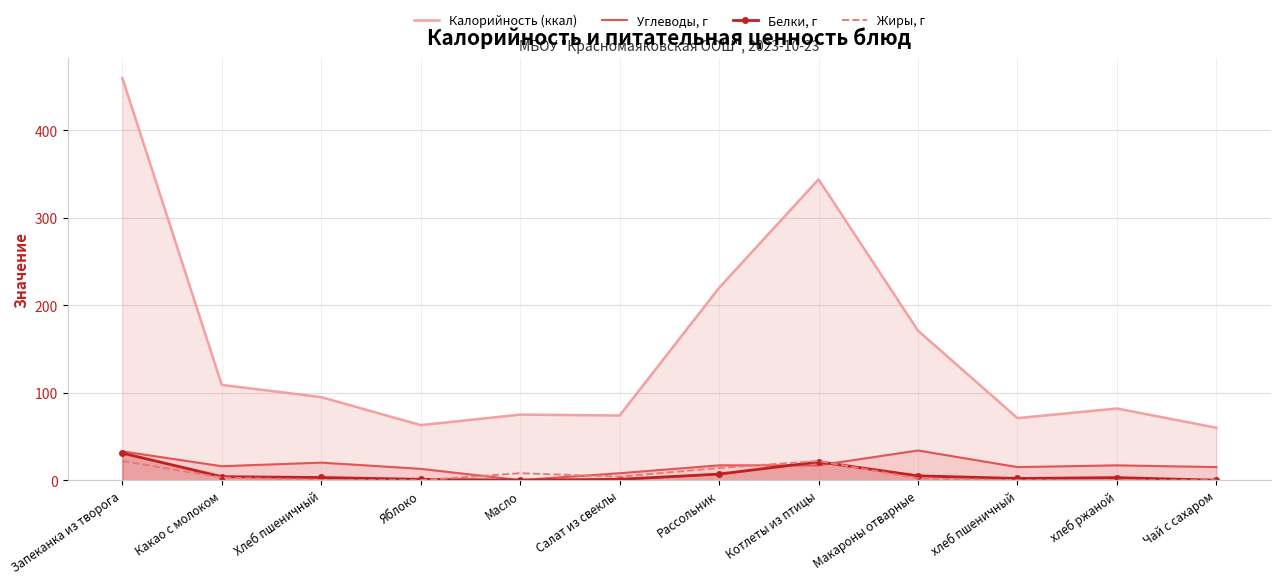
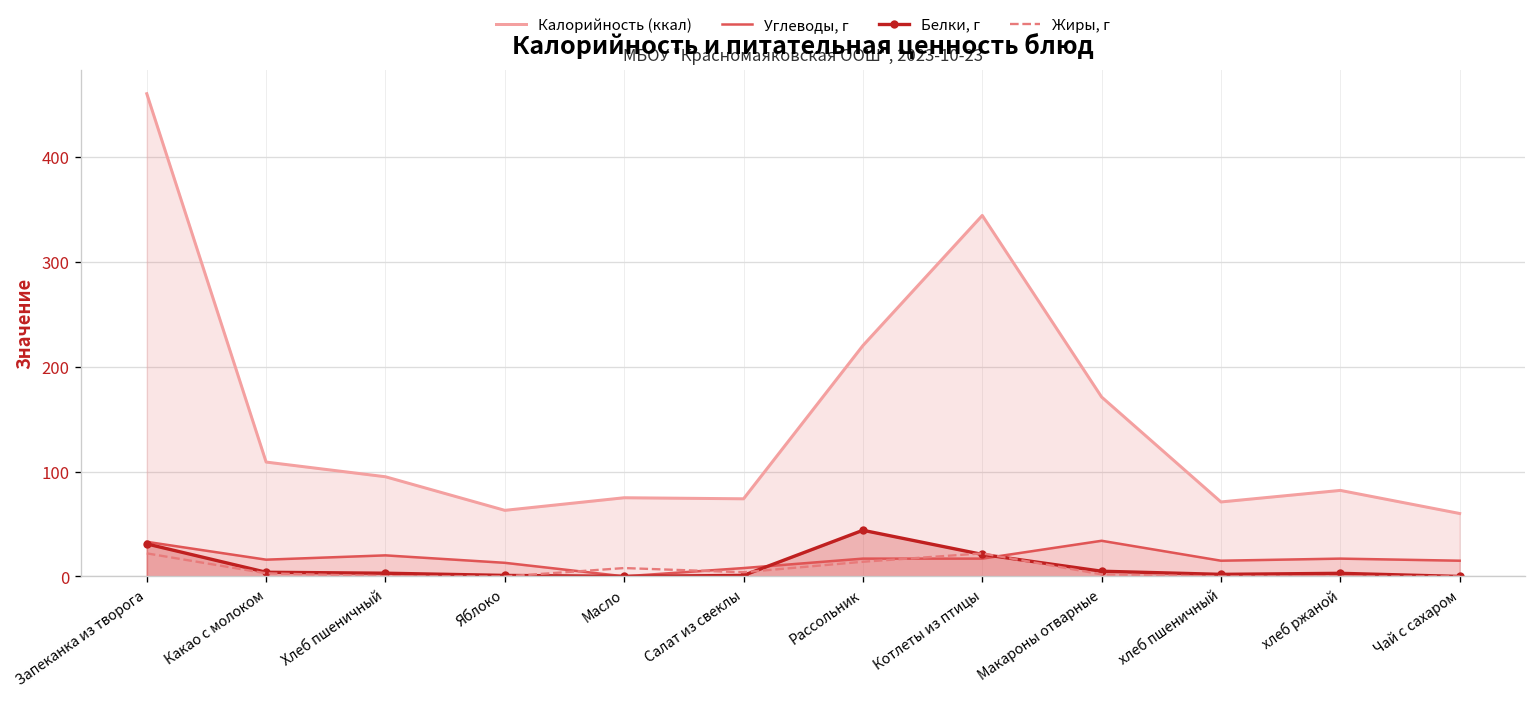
  {
    "Белки, г": {
      "Салат из свеклы": 0,
-     "Рассольник": 10,
+     "Рассольник": 40,
      "Макароны отварные": 10,
      "хлеб ржаной": 0
    }
  }
